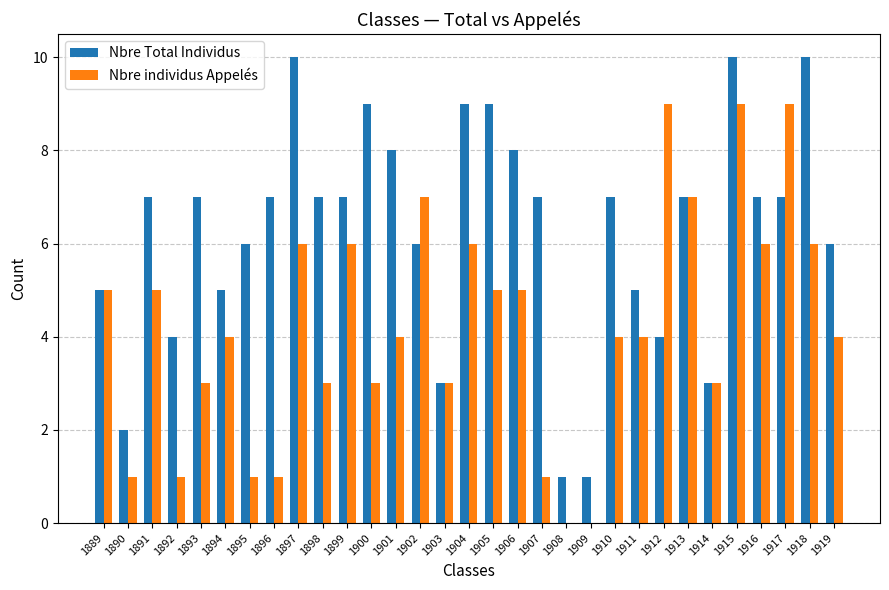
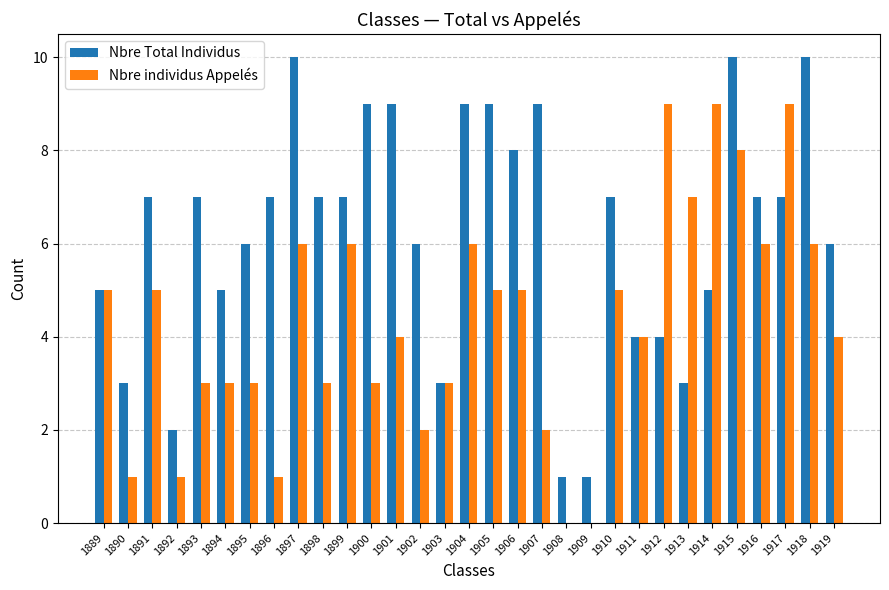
  {
    "Nbre Total Individus": {
      "1889": 5,
-     "1890": 2,
+     "1890": 3,
      "1891": 7,
-     "1892": 4,
+     "1892": 2,
      "1893": 7,
      "1894": 5,
      "1895": 6,
      "1896": 7,
      "1897": 10,
      "1898": 7,
      "1899": 7,
      "1900": 9,
-     "1901": 8,
+     "1901": 9,
      "1902": 6,
      "1903": 3,
      "1904": 9,
      "1905": 9,
      "1906": 8,
-     "1907": 7,
+     "1907": 9,
      "1908": 1,
      "1909": 1,
      "1910": 7,
-     "1911": 5,
+     "1911": 4,
      "1912": 4,
-     "1913": 7,
-     "1914": 3,
+     "1913": 3,
+     "1914": 5,
      "1915": 10,
      "1916": 7,
      "1917": 7,
      "1918": 10,
      "1919": 6
    },
    "Nbre individus Appelés": {
      "1889": 5,
      "1890": 1,
      "1891": 5,
      "1892": 1,
      "1893": 3,
-     "1894": 4,
-     "1895": 1,
+     "1894": 3,
+     "1895": 3,
      "1896": 1,
      "1897": 6,
      "1898": 3,
      "1899": 6,
      "1900": 3,
      "1901": 4,
-     "1902": 7,
+     "1902": 2,
      "1903": 3,
      "1904": 6,
      "1905": 5,
      "1906": 5,
-     "1907": 1,
+     "1907": 2,
      "1908": 0,
      "1909": 0,
-     "1910": 4,
+     "1910": 5,
      "1911": 4,
      "1912": 9,
      "1913": 7,
-     "1914": 3,
-     "1915": 9,
+     "1914": 9,
+     "1915": 8,
      "1916": 6,
      "1917": 9,
      "1918": 6,
      "1919": 4
    }
  }
